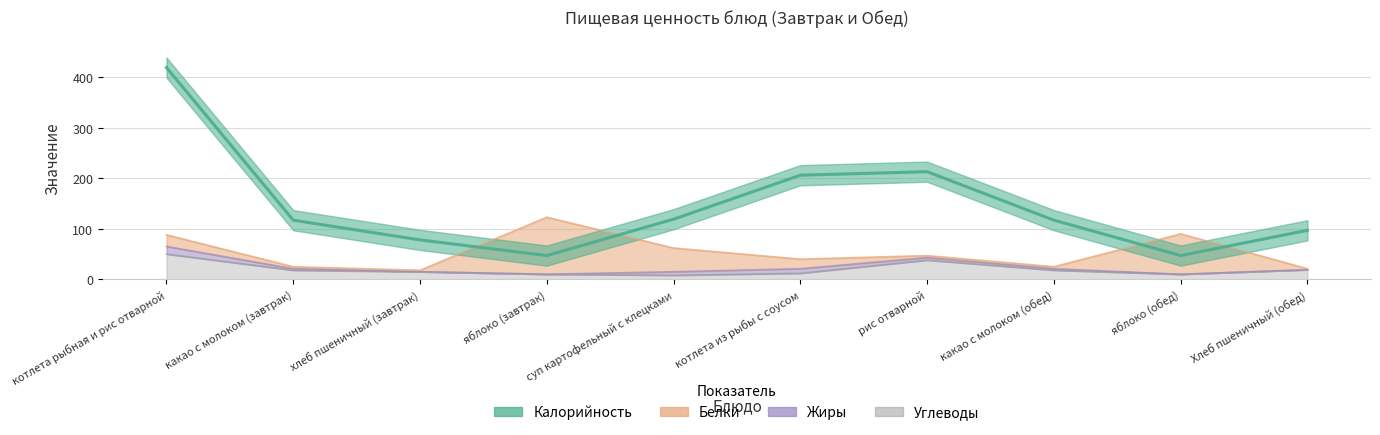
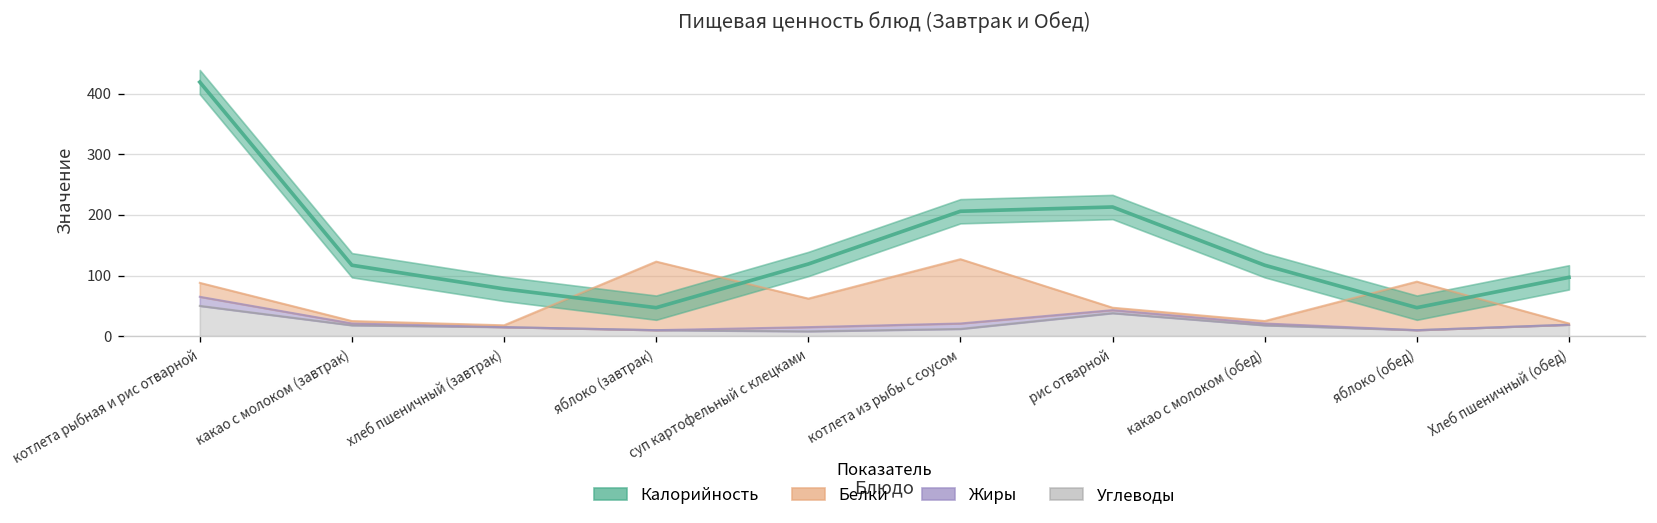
  {
    "Белки": {
      "котлета рыбная и рис отварной": 20,
      "яблоко (завтрак)": 110,
      "суп картофельный с клецками": 50,
-     "котлета из рыбы с соусом": 20,
+     "котлета из рыбы с соусом": 110,
      "яблоко (обед)": 80
    }
  }
